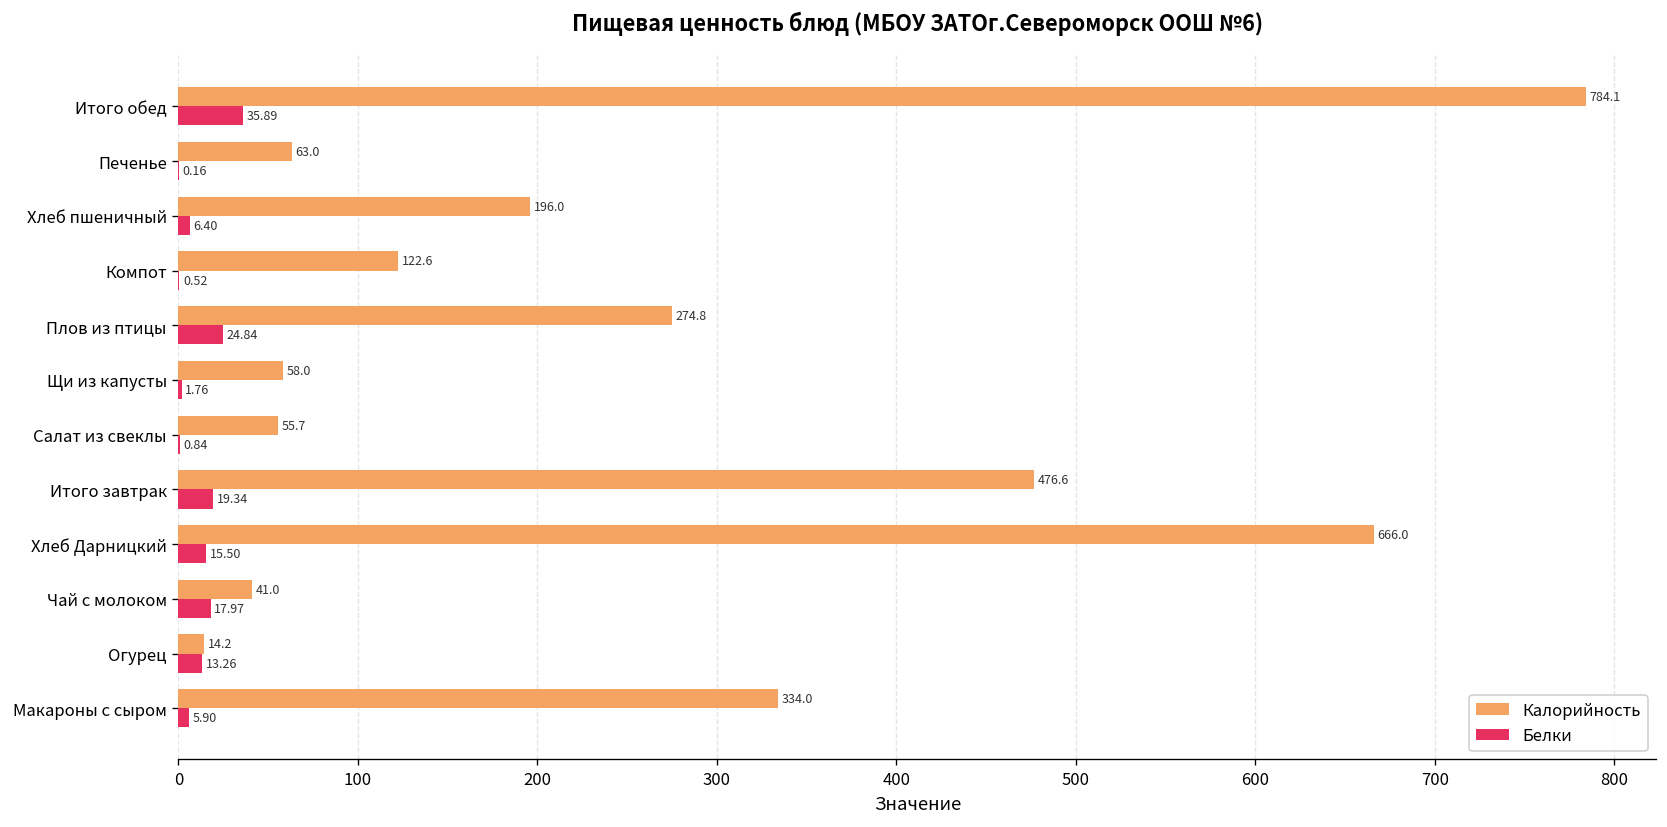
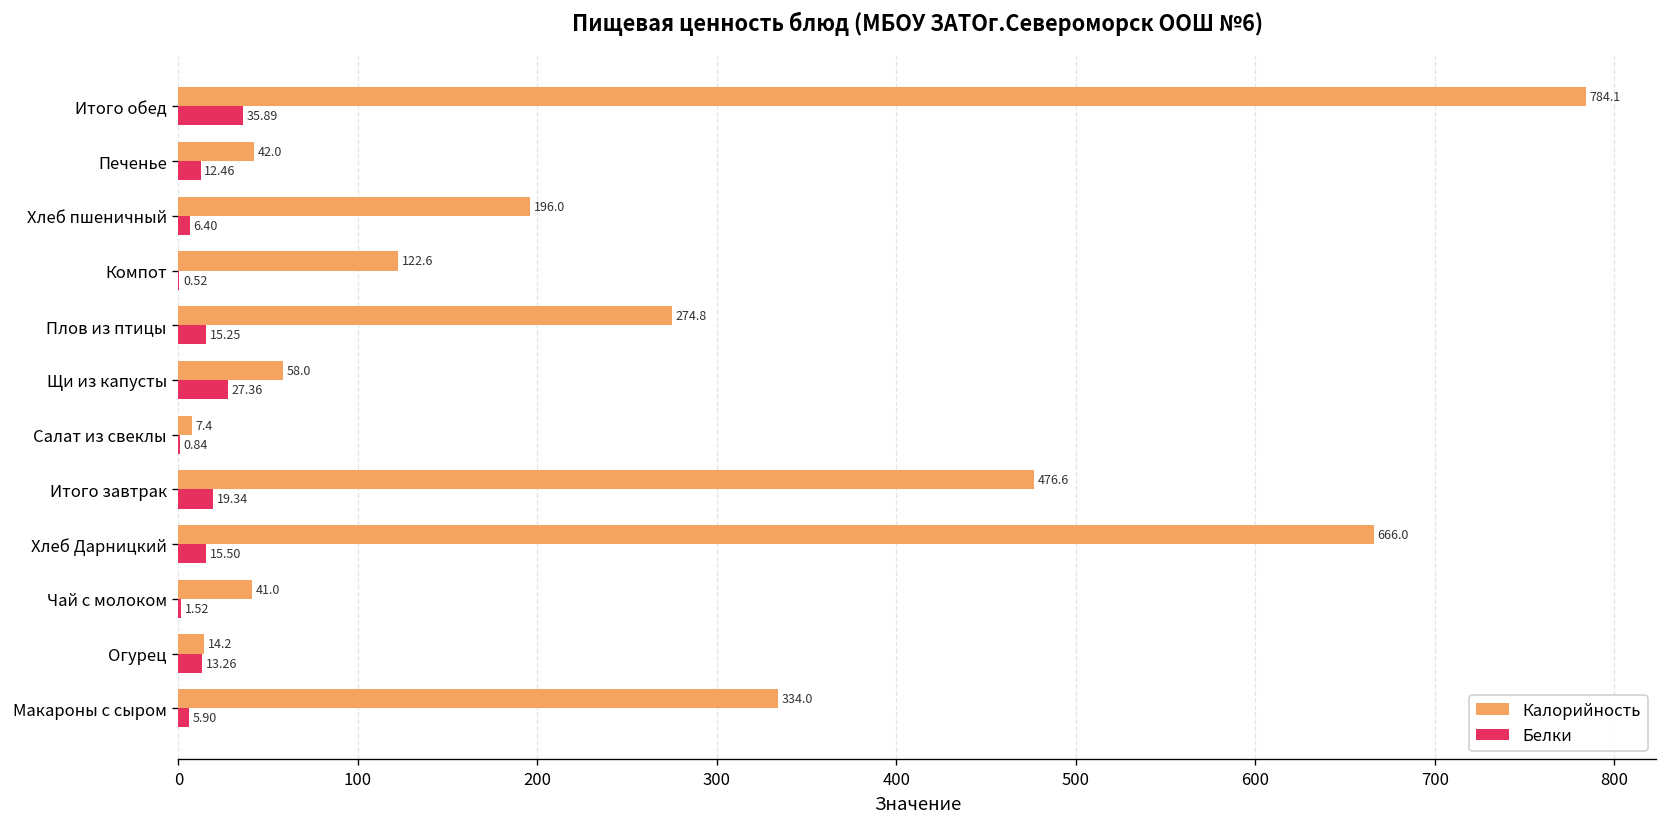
  {
    "Калорийность": {
      "Итого обед": 784.1,
-     "Печенье": 63.0,
+     "Печенье": 42.0,
      "Хлеб пшеничный": 196.0,
      "Компот": 122.6,
      "Плов из птицы": 274.8,
      "Щи из капусты": 58.0,
-     "Салат из свеклы": 55.7,
+     "Салат из свеклы": 7.4,
      "Итого завтрак": 476.6,
      "Хлеб Дарницкий": 666.0,
      "Чай с молоком": 41.0,
      "Огурец": 14.2,
      "Макароны с сыром": 334.0
    },
    "Белки": {
      "Итого обед": 35.89,
-     "Печенье": 0.16,
+     "Печенье": 12.46,
      "Хлеб пшеничный": 6.40,
      "Компот": 0.52,
-     "Плов из птицы": 24.84,
-     "Щи из капусты": 1.76,
+     "Плов из птицы": 15.25,
+     "Щи из капусты": 27.36,
      "Салат из свеклы": 0.84,
      "Итого завтрак": 19.34,
      "Хлеб Дарницкий": 15.50,
-     "Чай с молоком": 17.97,
+     "Чай с молоком": 1.52,
      "Огурец": 13.26,
      "Макароны с сыром": 5.90
    }
  }
